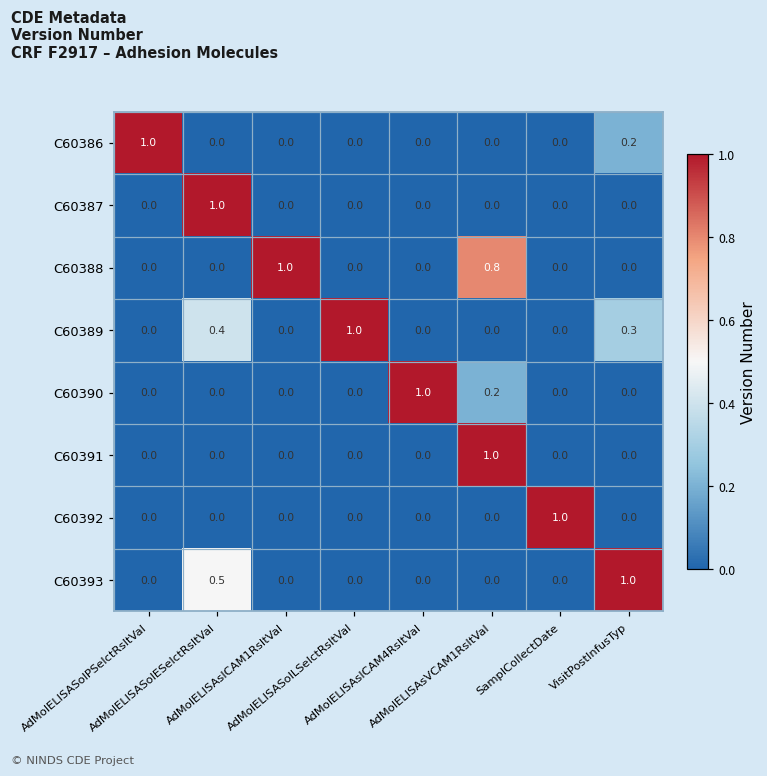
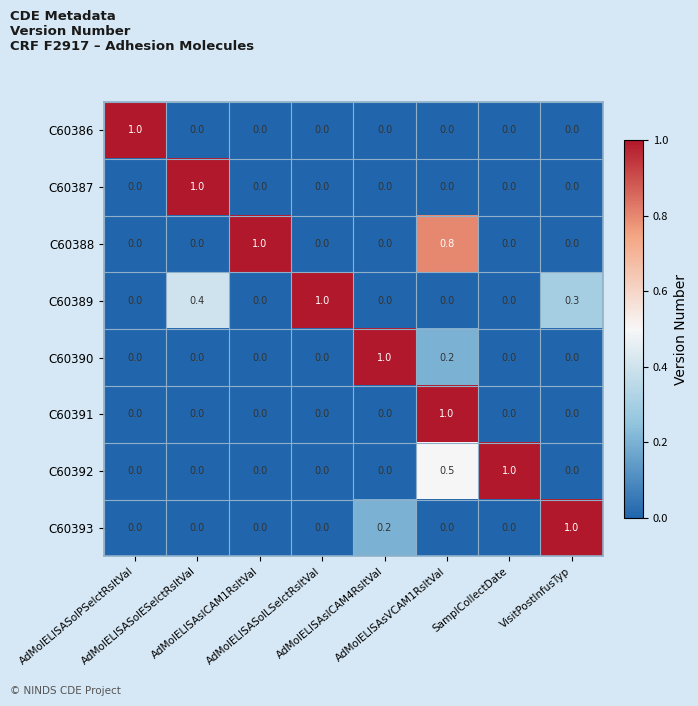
  {
    "C60386": {
      "AdMolELISASolPSelctRsltVal": 1.0,
      "AdMolELISASolESelctRsltVal": 0.0,
      "AdMolELISAsICAM1RsltVal": 0.0,
      "AdMolELISASolLSelctRsltVal": 0.0,
      "AdMolELISAsICAM4RsltVal": 0.0,
      "AdMolELISAsVCAM1RsltVal": 0.0,
      "SamplCollectDate": 0.0,
-     "VisitPostInfusTyp": 0.2
+     "VisitPostInfusTyp": 0.0
    },
    "C60387": {
      "AdMolELISASolPSelctRsltVal": 0.0,
      "AdMolELISASolESelctRsltVal": 1.0,
      "AdMolELISAsICAM1RsltVal": 0.0,
      "AdMolELISASolLSelctRsltVal": 0.0,
      "AdMolELISAsICAM4RsltVal": 0.0,
      "AdMolELISAsVCAM1RsltVal": 0.0,
      "SamplCollectDate": 0.0,
      "VisitPostInfusTyp": 0.0
    },
    "C60388": {
      "AdMolELISASolPSelctRsltVal": 0.0,
      "AdMolELISASolESelctRsltVal": 0.0,
      "AdMolELISAsICAM1RsltVal": 1.0,
      "AdMolELISASolLSelctRsltVal": 0.0,
      "AdMolELISAsICAM4RsltVal": 0.0,
      "AdMolELISAsVCAM1RsltVal": 0.8,
      "SamplCollectDate": 0.0,
      "VisitPostInfusTyp": 0.0
    },
    "C60389": {
      "AdMolELISASolPSelctRsltVal": 0.0,
      "AdMolELISASolESelctRsltVal": 0.4,
      "AdMolELISAsICAM1RsltVal": 0.0,
      "AdMolELISASolLSelctRsltVal": 1.0,
      "AdMolELISAsICAM4RsltVal": 0.0,
      "AdMolELISAsVCAM1RsltVal": 0.0,
      "SamplCollectDate": 0.0,
      "VisitPostInfusTyp": 0.3
    },
    "C60390": {
      "AdMolELISASolPSelctRsltVal": 0.0,
      "AdMolELISASolESelctRsltVal": 0.0,
      "AdMolELISAsICAM1RsltVal": 0.0,
      "AdMolELISASolLSelctRsltVal": 0.0,
      "AdMolELISAsICAM4RsltVal": 1.0,
      "AdMolELISAsVCAM1RsltVal": 0.2,
      "SamplCollectDate": 0.0,
      "VisitPostInfusTyp": 0.0
    },
    "C60391": {
      "AdMolELISASolPSelctRsltVal": 0.0,
      "AdMolELISASolESelctRsltVal": 0.0,
      "AdMolELISAsICAM1RsltVal": 0.0,
      "AdMolELISASolLSelctRsltVal": 0.0,
      "AdMolELISAsICAM4RsltVal": 0.0,
      "AdMolELISAsVCAM1RsltVal": 1.0,
      "SamplCollectDate": 0.0,
      "VisitPostInfusTyp": 0.0
    },
    "C60392": {
      "AdMolELISASolPSelctRsltVal": 0.0,
      "AdMolELISASolESelctRsltVal": 0.0,
      "AdMolELISAsICAM1RsltVal": 0.0,
      "AdMolELISASolLSelctRsltVal": 0.0,
      "AdMolELISAsICAM4RsltVal": 0.0,
-     "AdMolELISAsVCAM1RsltVal": 0.0,
+     "AdMolELISAsVCAM1RsltVal": 0.5,
      "SamplCollectDate": 1.0,
      "VisitPostInfusTyp": 0.0
    },
    "C60393": {
      "AdMolELISASolPSelctRsltVal": 0.0,
-     "AdMolELISASolESelctRsltVal": 0.5,
+     "AdMolELISASolESelctRsltVal": 0.0,
      "AdMolELISAsICAM1RsltVal": 0.0,
      "AdMolELISASolLSelctRsltVal": 0.0,
-     "AdMolELISAsICAM4RsltVal": 0.0,
+     "AdMolELISAsICAM4RsltVal": 0.2,
      "AdMolELISAsVCAM1RsltVal": 0.0,
      "SamplCollectDate": 0.0,
      "VisitPostInfusTyp": 1.0
    }
  }
